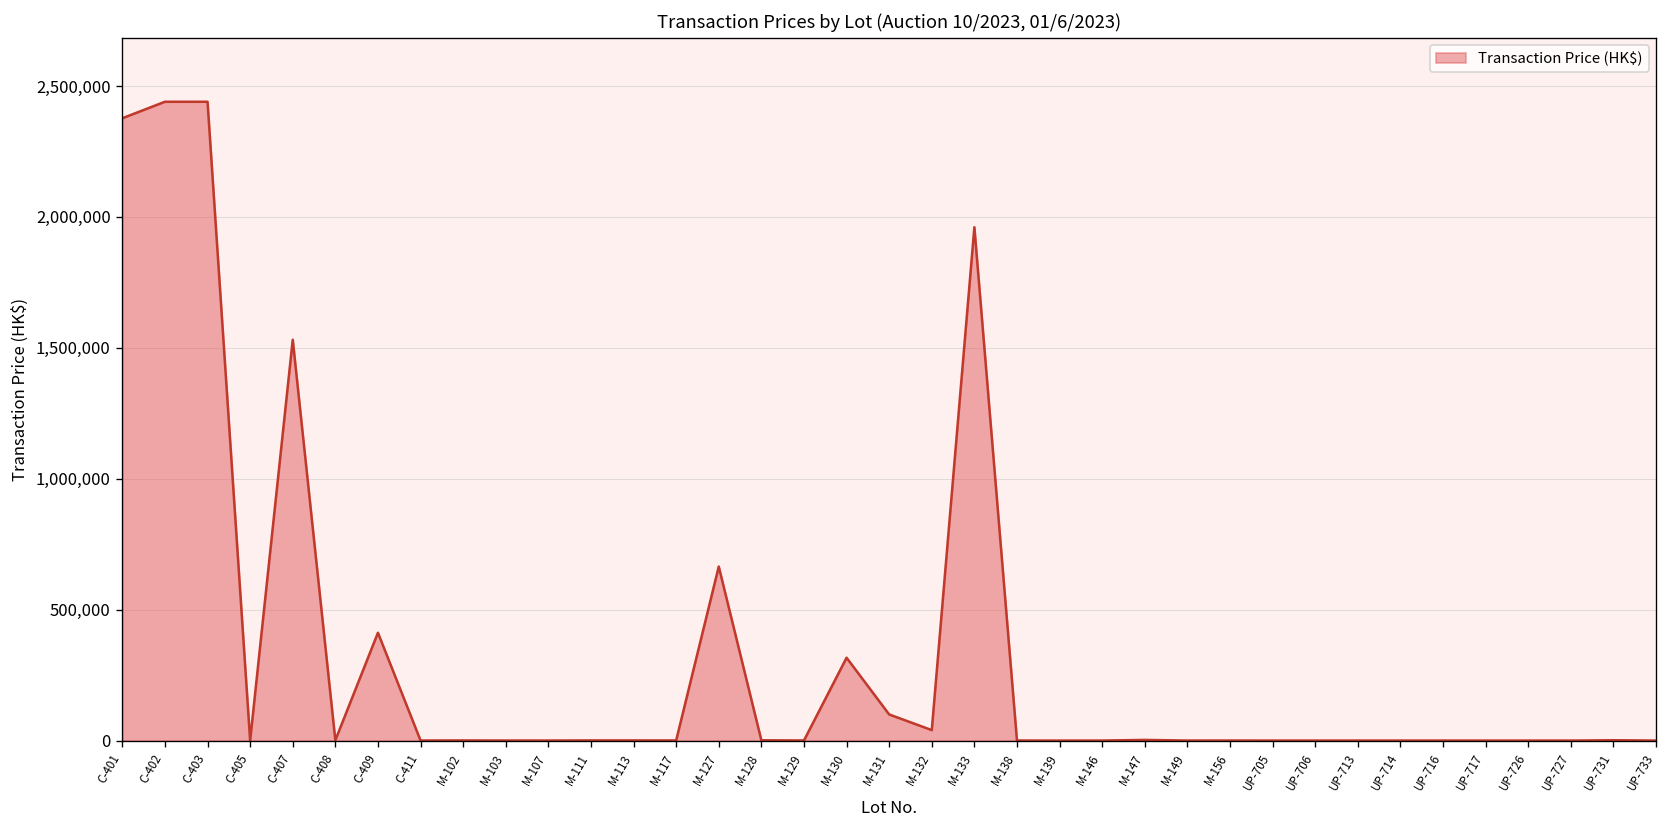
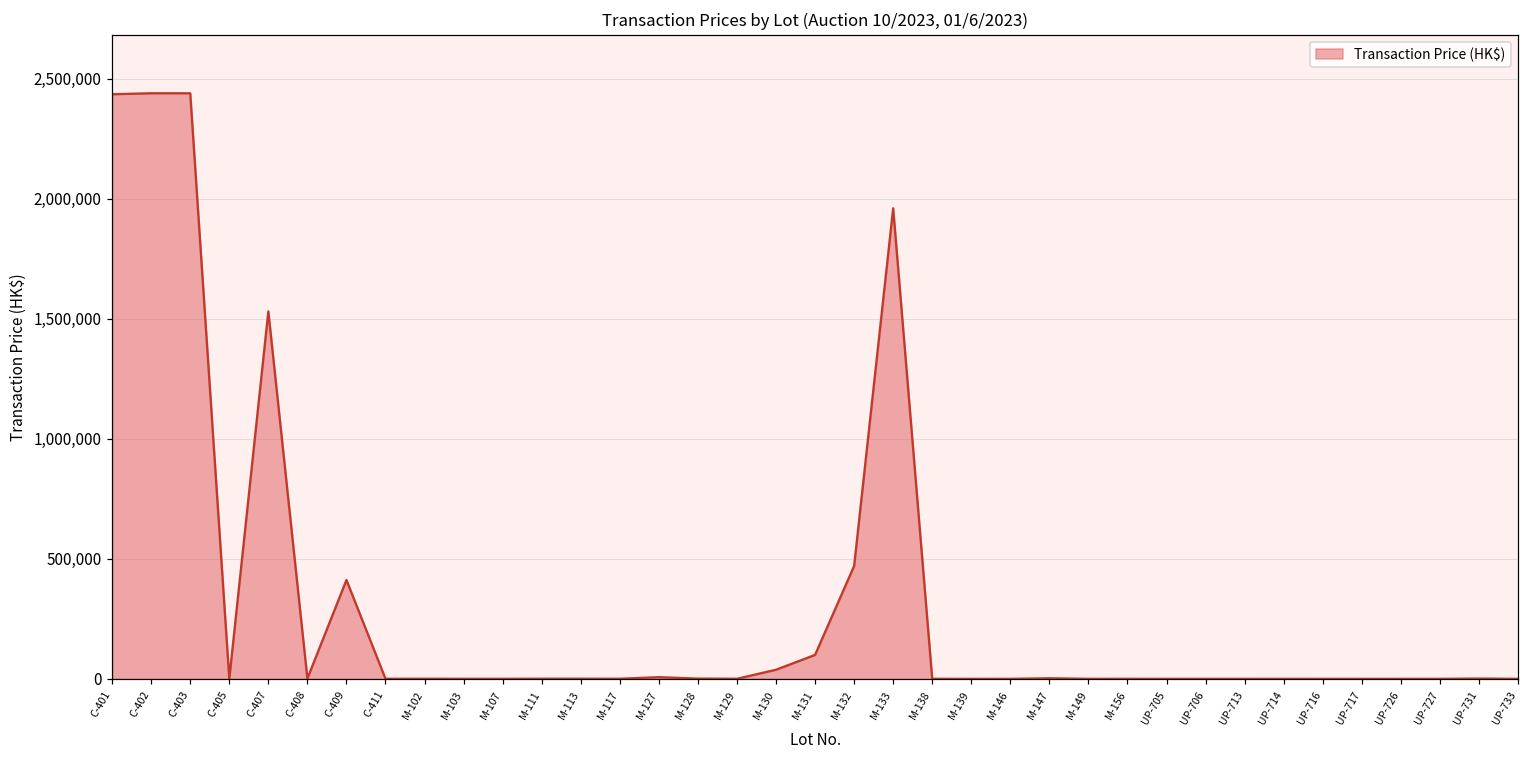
  {
-   "C-401": "2,380,000",
+   "C-401": "2,440,000",
    "C-402": "2,440,000",
    "C-403": "2,440,000",
    "C-405": "0",
    "C-407": "1,530,000",
    "C-408": "0",
    "C-409": "410,000",
    "C-411": "0",
    "M-102": "0",
    "M-103": "0",
    "M-107": "0",
    "M-111": "0",
    "M-113": "0",
    "M-117": "0",
-   "M-127": "660,000",
+   "M-127": "10,000",
    "M-128": "0",
    "M-129": "0",
-   "M-130": "320,000",
+   "M-130": "40,000",
    "M-131": "100,000",
-   "M-132": "40,000",
+   "M-132": "470,000",
    "M-133": "1,960,000",
    "M-138": "0",
    "M-139": "0",
    "M-146": "0",
    "M-147": "0",
    "M-149": "0",
    "M-156": "0",
    "UP-705": "0",
    "UP-706": "0",
    "UP-713": "0",
    "UP-714": "0",
    "UP-716": "0",
    "UP-717": "0",
    "UP-726": "0",
    "UP-727": "0",
    "UP-731": "0",
    "UP-733": "0"
  }
